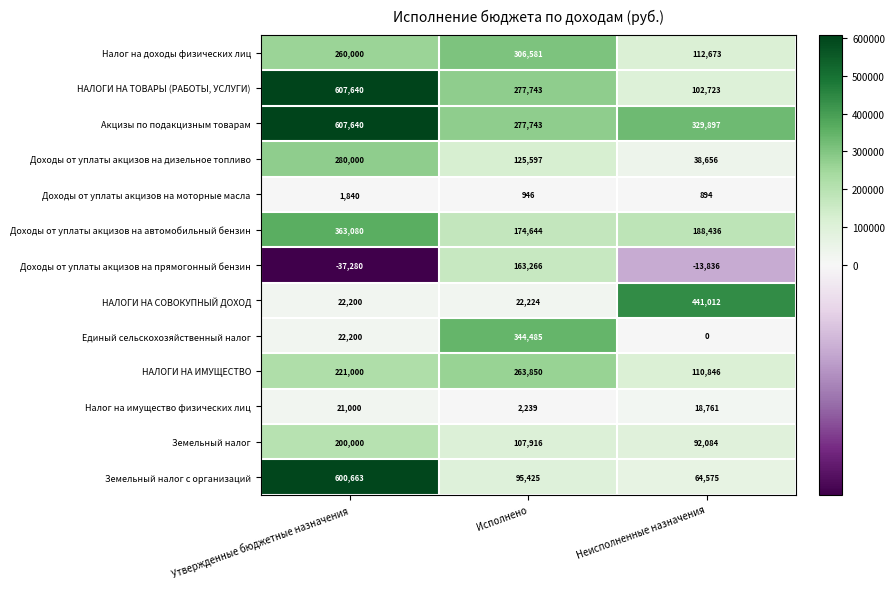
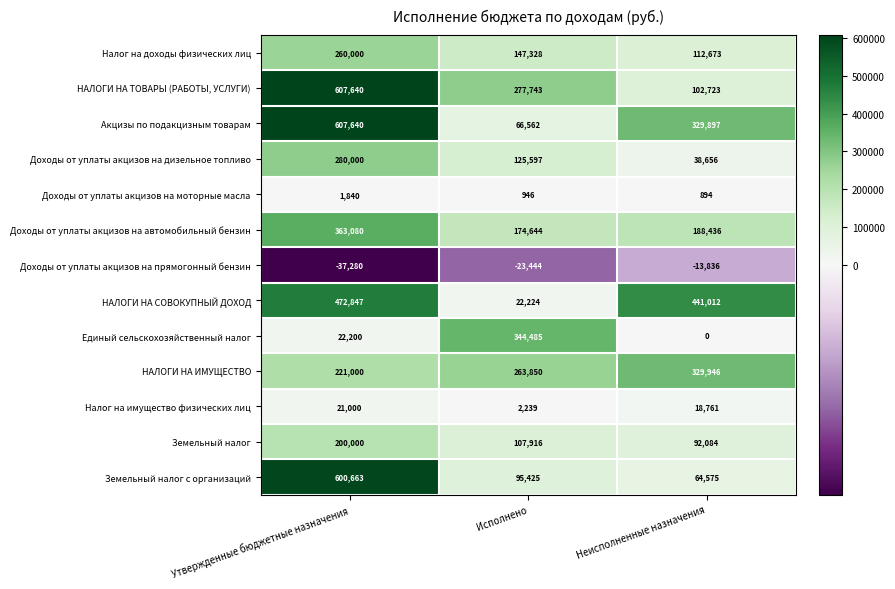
  {
    "Налог на доходы физических лиц": {
      "Утвержденные бюджетные назначения": "260,000",
-     "Исполнено": "306,581",
+     "Исполнено": "147,328",
      "Неисполненные назначения": "112,673"
    },
    "НАЛОГИ НА ТОВАРЫ (РАБОТЫ, УСЛУГИ)": {
      "Утвержденные бюджетные назначения": "607,640",
      "Исполнено": "277,743",
      "Неисполненные назначения": "102,723"
    },
    "Акцизы по подакцизным товарам": {
      "Утвержденные бюджетные назначения": "607,640",
-     "Исполнено": "277,743",
+     "Исполнено": "66,562",
      "Неисполненные назначения": "329,897"
    },
    "Доходы от уплаты акцизов на дизельное топливо": {
      "Утвержденные бюджетные назначения": "280,000",
      "Исполнено": "125,597",
      "Неисполненные назначения": "38,656"
    },
    "Доходы от уплаты акцизов на моторные масла": {
      "Утвержденные бюджетные назначения": "1,840",
      "Исполнено": "946",
      "Неисполненные назначения": "894"
    },
    "Доходы от уплаты акцизов на автомобильный бензин": {
      "Утвержденные бюджетные назначения": "363,080",
      "Исполнено": "174,644",
      "Неисполненные назначения": "188,436"
    },
    "Доходы от уплаты акцизов на прямогонный бензин": {
      "Утвержденные бюджетные назначения": "-37,280",
-     "Исполнено": "163,266",
+     "Исполнено": "-23,444",
      "Неисполненные назначения": "-13,836"
    },
    "НАЛОГИ НА СОВОКУПНЫЙ ДОХОД": {
-     "Утвержденные бюджетные назначения": "22,200",
+     "Утвержденные бюджетные назначения": "472,847",
      "Исполнено": "22,224",
      "Неисполненные назначения": "441,012"
    },
    "Единый сельскохозяйственный налог": {
      "Утвержденные бюджетные назначения": "22,200",
      "Исполнено": "344,485",
      "Неисполненные назначения": "0"
    },
    "НАЛОГИ НА ИМУЩЕСТВО": {
      "Утвержденные бюджетные назначения": "221,000",
      "Исполнено": "263,850",
-     "Неисполненные назначения": "110,846"
+     "Неисполненные назначения": "329,946"
    },
    "Налог на имущество физических лиц": {
      "Утвержденные бюджетные назначения": "21,000",
      "Исполнено": "2,239",
      "Неисполненные назначения": "18,761"
    },
    "Земельный налог": {
      "Утвержденные бюджетные назначения": "200,000",
      "Исполнено": "107,916",
      "Неисполненные назначения": "92,084"
    },
    "Земельный налог с организаций": {
      "Утвержденные бюджетные назначения": "600,663",
      "Исполнено": "95,425",
      "Неисполненные назначения": "64,575"
    }
  }
